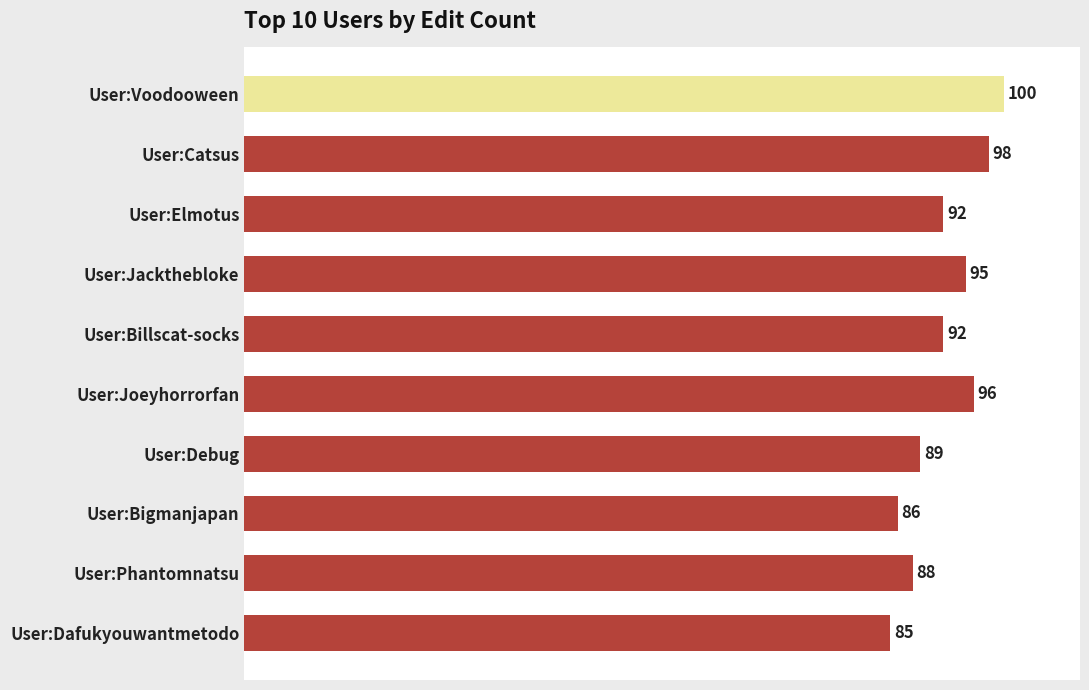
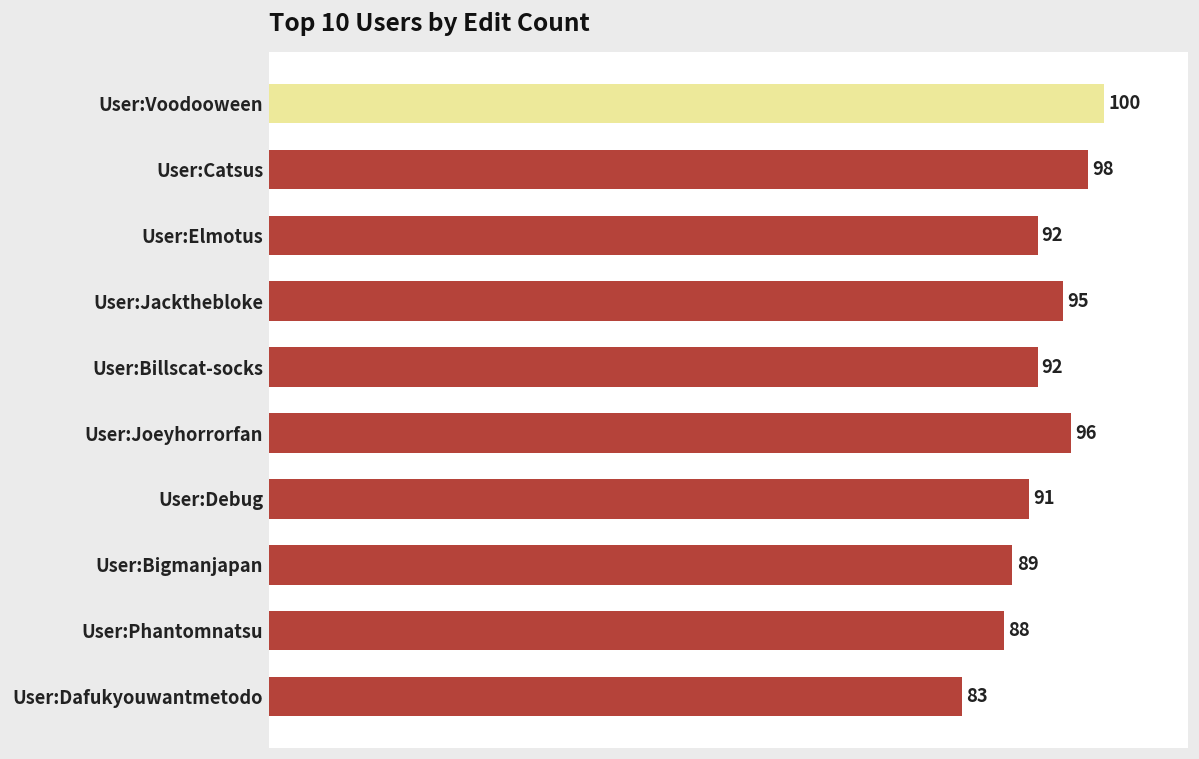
  {
    "User:Voodooween": 100,
    "User:Catsus": 98,
    "User:Elmotus": 92,
    "User:Jackthebloke": 95,
    "User:Billscat-socks": 92,
    "User:Joeyhorrorfan": 96,
-   "User:Debug": 89,
-   "User:Bigmanjapan": 86,
+   "User:Debug": 91,
+   "User:Bigmanjapan": 89,
    "User:Phantomnatsu": 88,
-   "User:Dafukyouwantmetodo": 85
+   "User:Dafukyouwantmetodo": 83
  }
